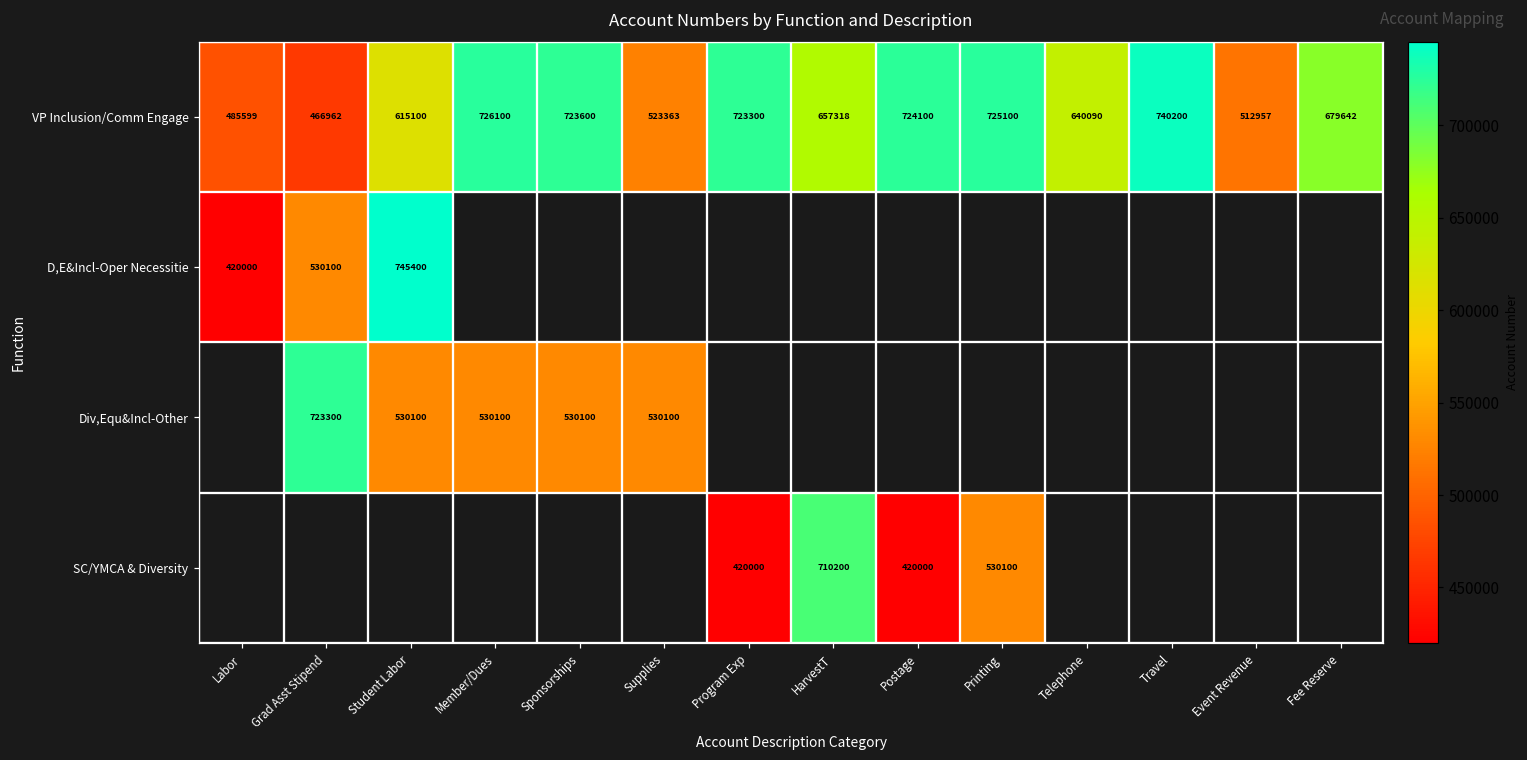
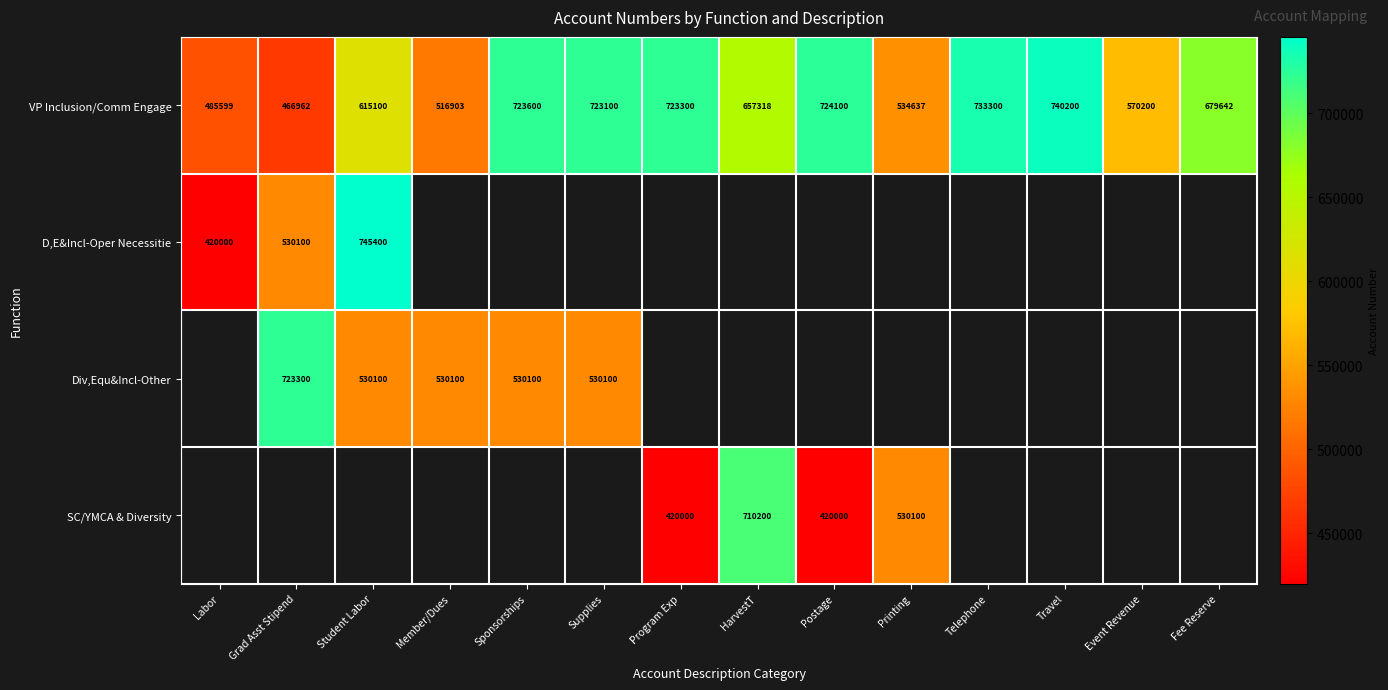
  {
    "VP Inclusion/Comm Engage": {
      "Labor": 485599,
      "Grad Asst Stipend": 466962,
      "Student Labor": 615100,
-     "Member/Dues": 726100,
+     "Member/Dues": 516903,
      "Sponsorships": 723600,
-     "Supplies": 523363,
+     "Supplies": 723100,
      "Program Exp": 723300,
      "HarvestT": 657318,
      "Postage": 724100,
-     "Printing": 725100,
-     "Telephone": 640090,
+     "Printing": 534637,
+     "Telephone": 733300,
      "Travel": 740200,
-     "Event Revenue": 512957,
+     "Event Revenue": 570200,
      "Fee Reserve": 679642
    },
    "D,E&Incl-Oper Necessitie": {
      "Labor": 420000,
      "Grad Asst Stipend": 530100,
      "Student Labor": 745400
    },
    "Div,Equ&Incl-Other": {
      "Grad Asst Stipend": 723300,
      "Student Labor": 530100,
      "Member/Dues": 530100,
      "Sponsorships": 530100,
      "Supplies": 530100
    },
    "SC/YMCA & Diversity": {
      "Program Exp": 420000,
      "HarvestT": 710200,
      "Postage": 420000,
      "Printing": 530100
    }
  }
